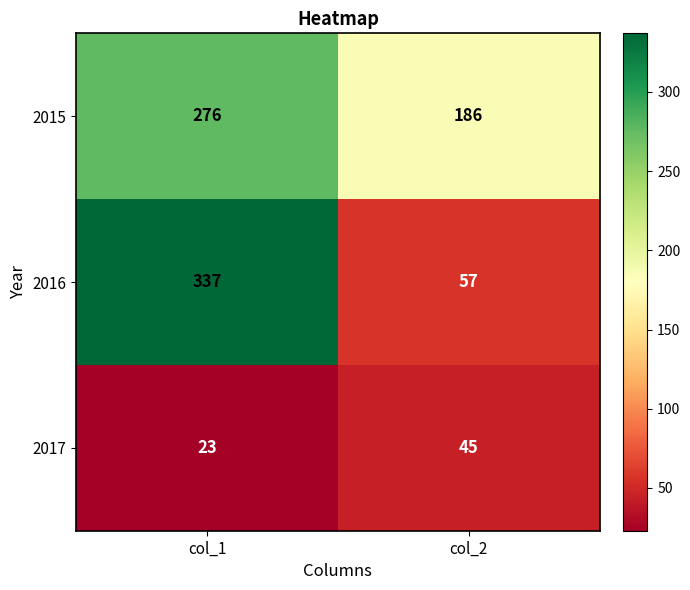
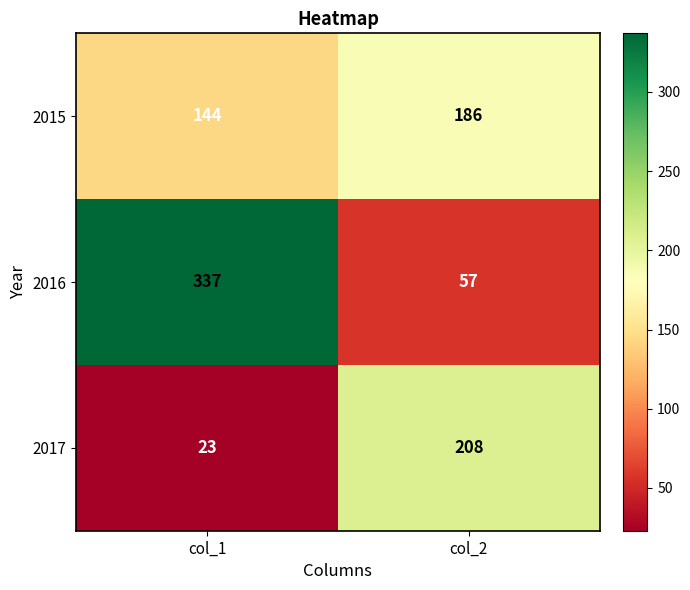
  {
    "2015": {
-     "col_1": 276,
+     "col_1": 144,
      "col_2": 186
    },
    "2016": {
      "col_1": 337,
      "col_2": 57
    },
    "2017": {
      "col_1": 23,
-     "col_2": 45
+     "col_2": 208
    }
  }
